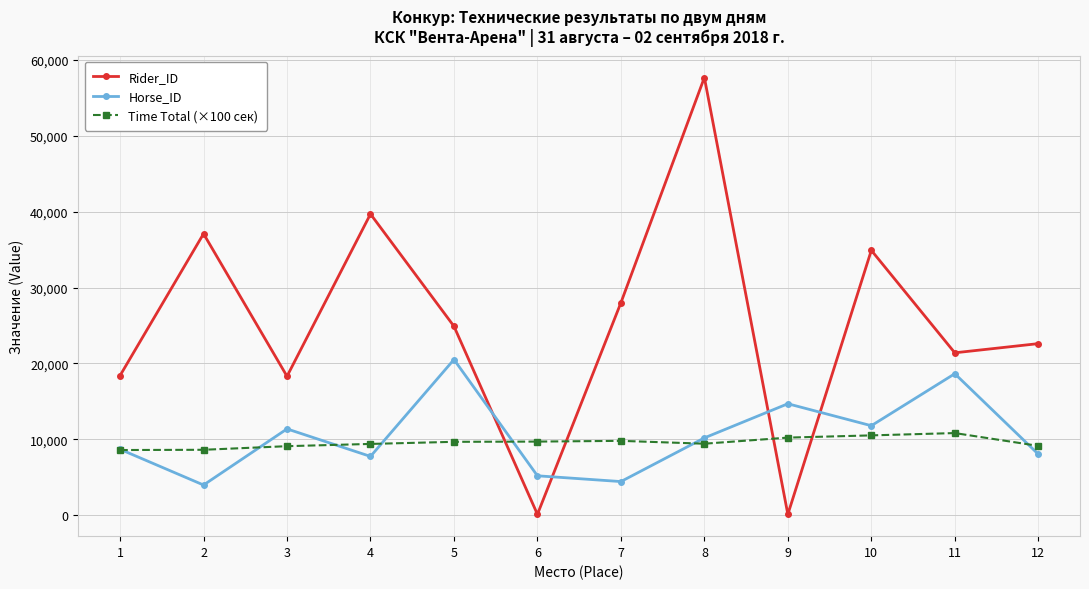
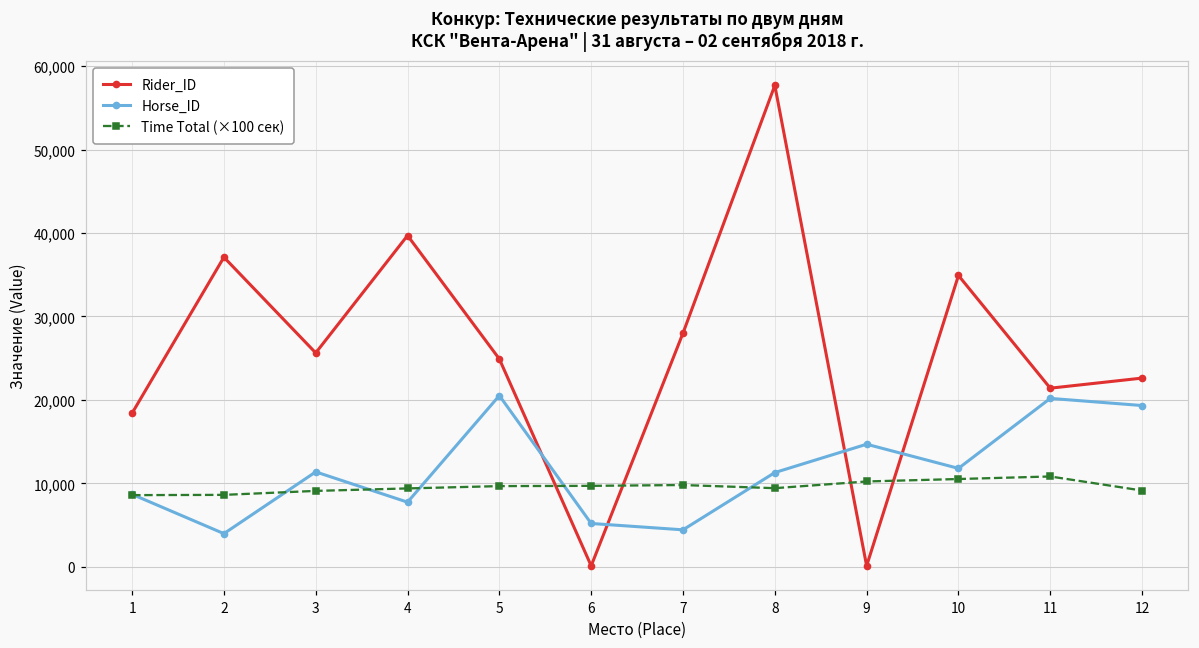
  {
    "Rider_ID": {
      "1": "18,000",
      "2": "37,000",
-     "3": "18,000",
+     "3": "26,000",
      "4": "40,000",
      "5": "25,000",
      "6": "0",
      "7": "28,000",
      "8": "58,000",
      "9": "0",
      "10": "35,000",
      "11": "21,000",
      "12": "23,000"
    },
    "Horse_ID": {
      "2": "4,000",
      "3": "11,000",
      "4": "8,000",
      "5": "21,000",
      "6": "5,000",
      "7": "4,000",
-     "8": "10,000",
+     "8": "11,000",
      "9": "15,000",
      "10": "12,000",
-     "11": "19,000",
-     "12": "8,000"
+     "11": "20,000",
+     "12": "19,000"
    },
    "Time Total (×100 сек)": {
      "2": "9,000",
      "3": "9,000",
      "4": "9,000",
      "5": "10,000",
      "6": "10,000",
      "7": "10,000",
      "8": "9,000",
      "9": "10,000",
      "10": "11,000",
      "11": "11,000",
      "12": "9,000"
    }
  }
